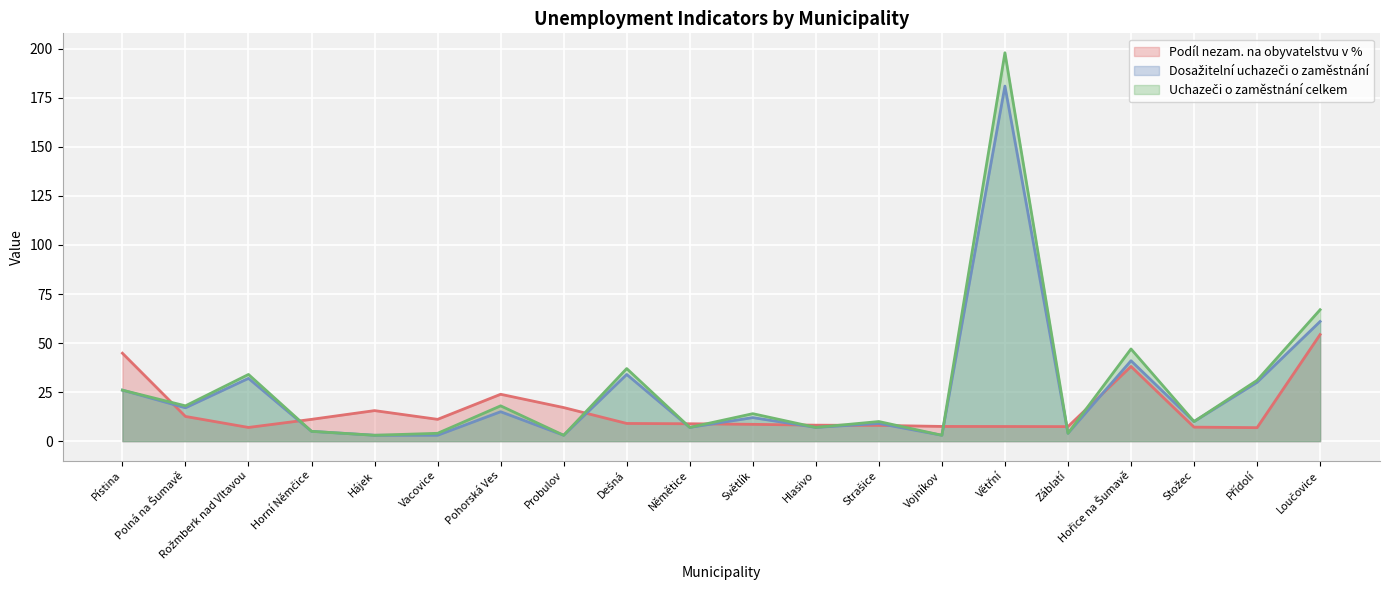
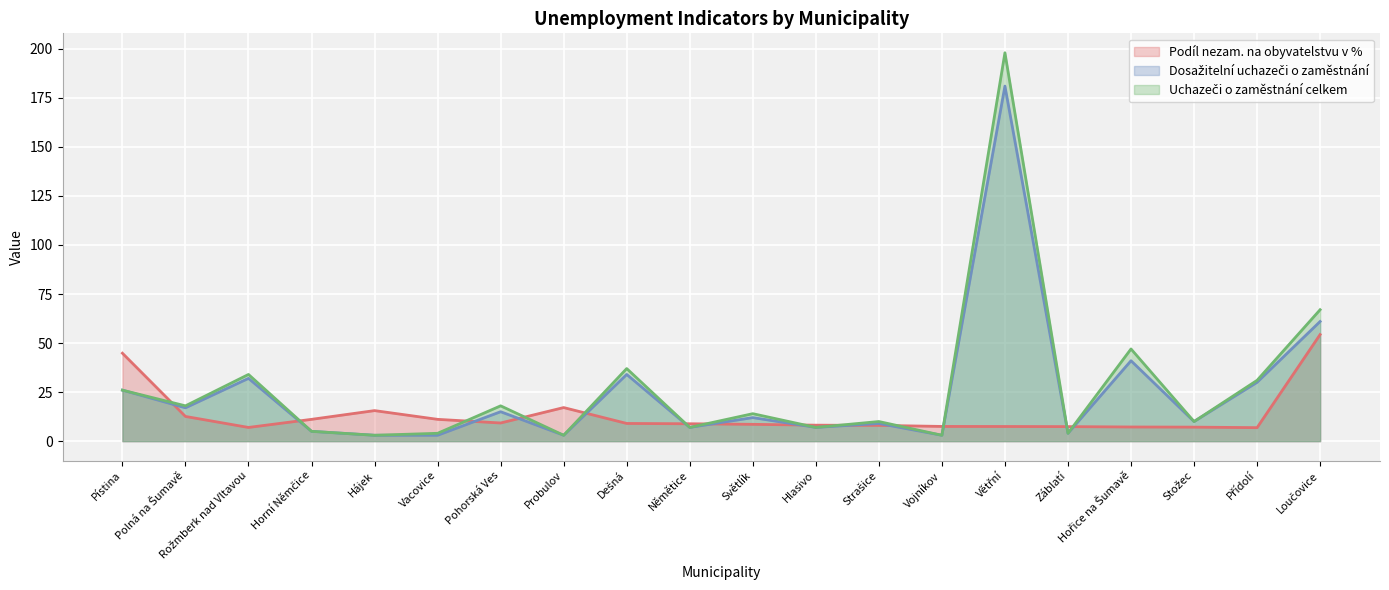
  {
    "Podíl nezam. na obyvatelstvu v %": {
      "Pístina": 45,
      "Polná na Šumavě": 13,
      "Rožmberk nad Vltavou": 7,
      "Horní Němčice": 11,
      "Hájek": 16,
      "Vacovice": 11,
-     "Pohorská Ves": 24,
+     "Pohorská Ves": 9,
      "Probulov": 17,
      "Dešná": 9,
      "Němětice": 9,
      "Světlík": 9,
      "Vojníkov": 8,
      "Větřní": 7,
      "Záblatí": 7,
-     "Hořice na Šumavě": 38,
+     "Hořice na Šumavě": 7,
      "Stožec": 7,
      "Přídolí": 7,
      "Loučovice": 54
    }
  }
